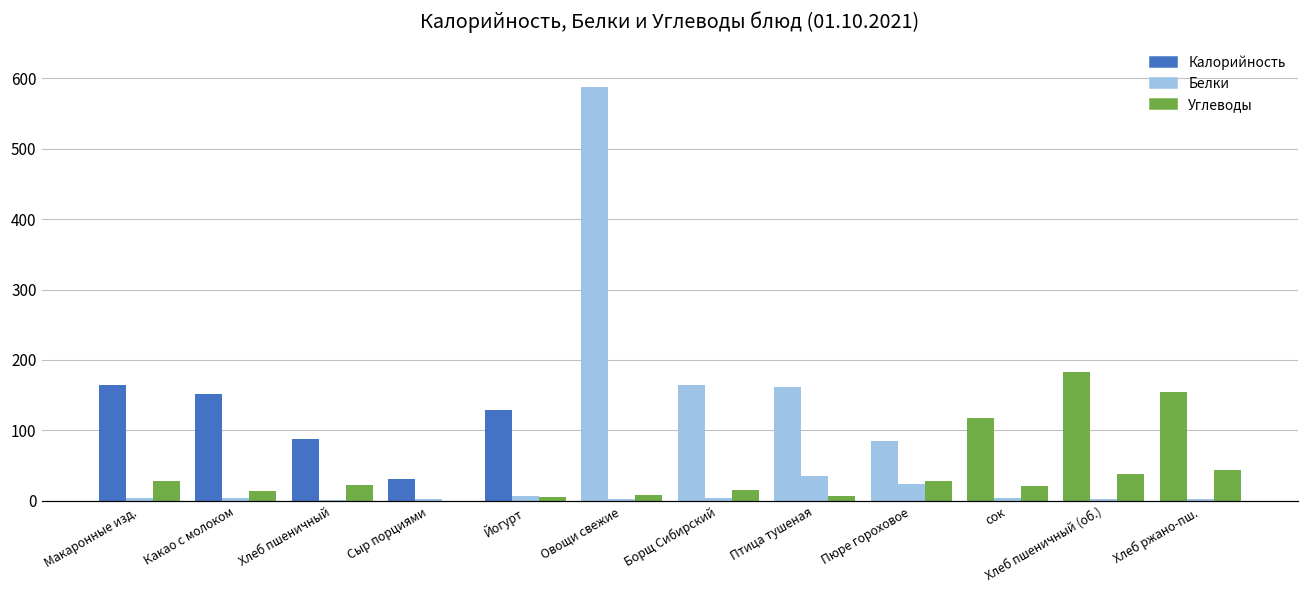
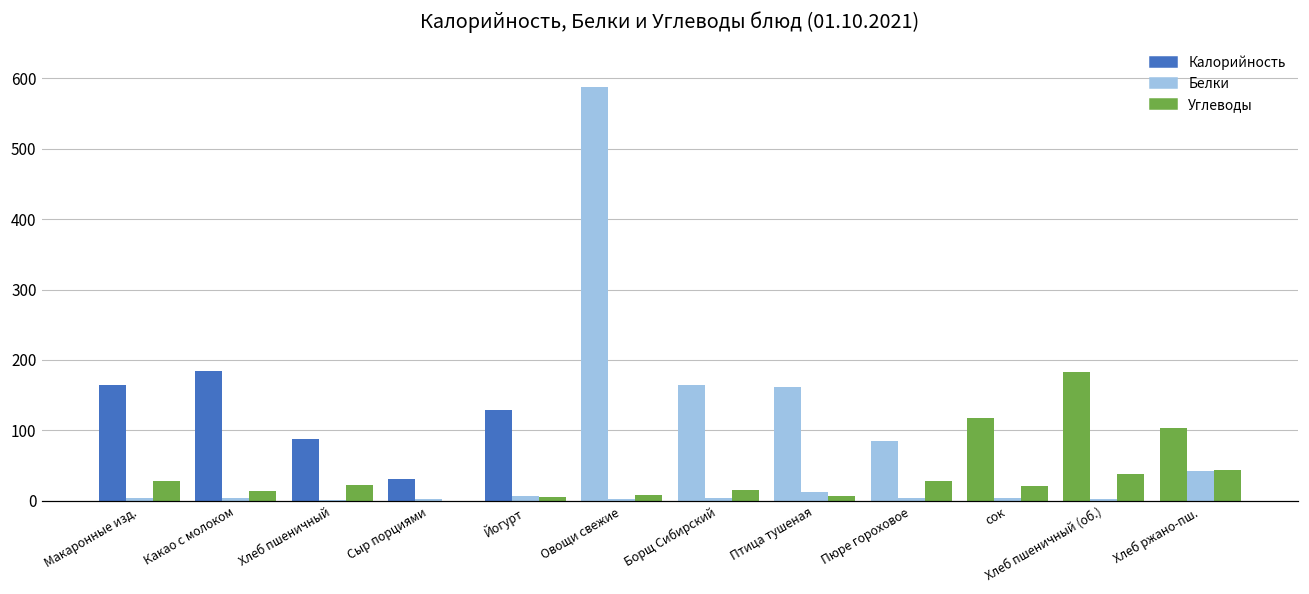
  {
    "Калорийность": {
      "Макаронные изд.": 160,
-     "Какао с молоком": 150,
+     "Какао с молоком": 180,
      "Хлеб пшеничный": 90,
      "Сыр порциями": 30,
      "Йогурт": 130,
      "Овощи свежие": 590,
      "Борщ Сибирский": 160,
      "Птица тушеная": 160,
      "Пюре гороховое": 80,
      "сок": 120,
      "Хлеб пшеничный (об.)": 180,
-     "Хлеб ржано-пш.": 160
+     "Хлеб ржано-пш.": 100
    },
    "Белки": {
      "Макаронные изд.": 0,
      "Какао с молоком": 0,
      "Йогурт": 10,
      "Борщ Сибирский": 0,
-     "Птица тушеная": 30,
-     "Пюре гороховое": 20,
+     "Птица тушеная": 10,
+     "Пюре гороховое": 0,
      "сок": 0,
-     "Хлеб ржано-пш.": 0
+     "Хлеб ржано-пш.": 40
    },
    "Углеводы": {
      "Макаронные изд.": 30,
      "Какао с молоком": 10,
      "Хлеб пшеничный": 20,
      "Сыр порциями": 0,
      "Йогурт": 10,
      "Овощи свежие": 10,
      "Борщ Сибирский": 20,
      "Птица тушеная": 10,
      "Пюре гороховое": 30,
      "сок": 20,
      "Хлеб пшеничный (об.)": 40,
      "Хлеб ржано-пш.": 40
    }
  }
